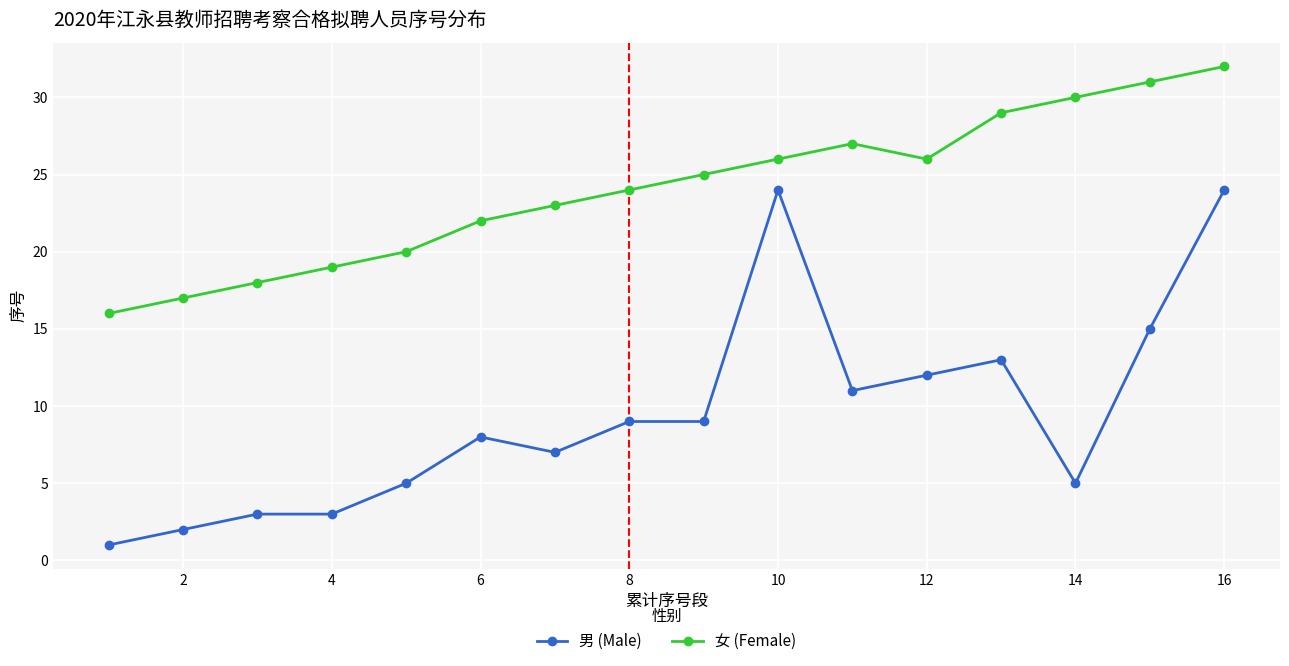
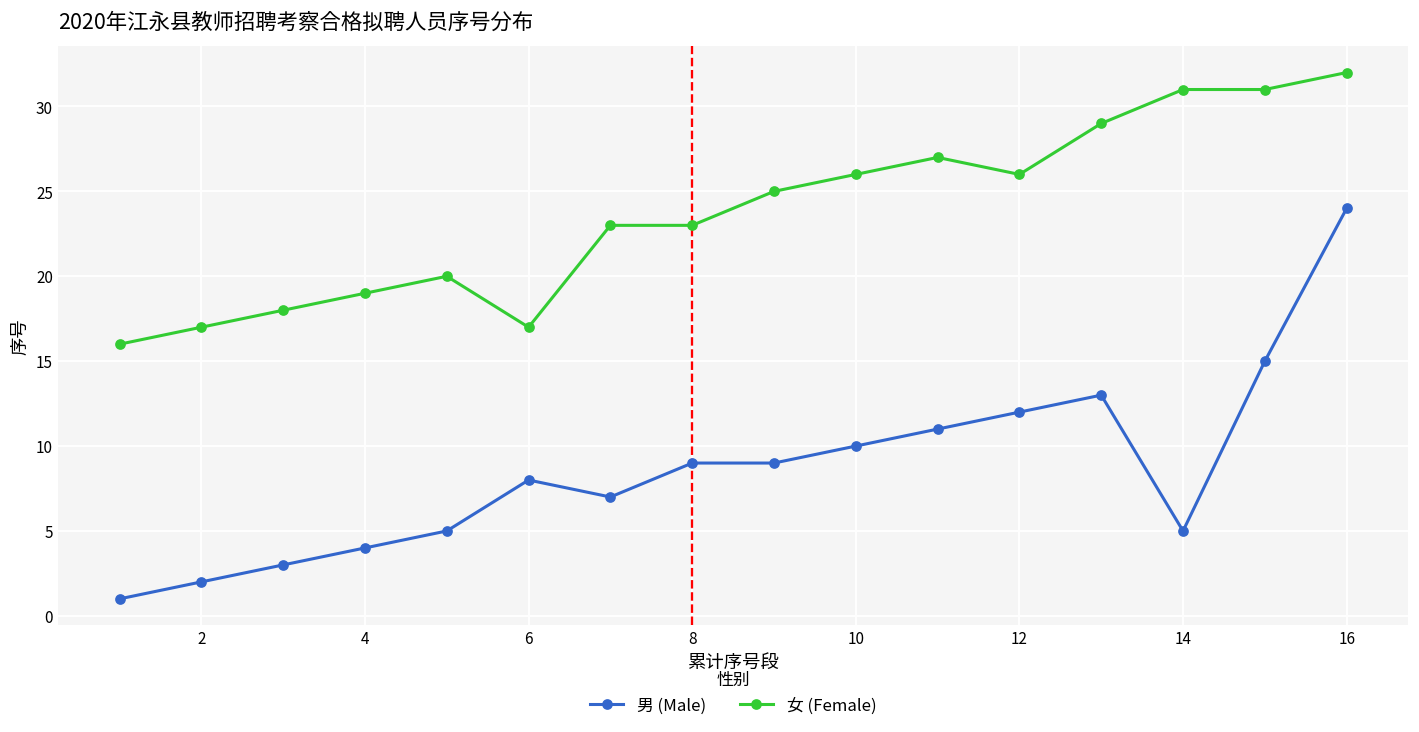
  {
    "男 (Male)": {
      "2": 2,
-     "4": 3,
+     "4": 4,
      "6": 8,
      "8": 9,
-     "10": 24,
+     "10": 10,
      "12": 12,
      "14": 5,
      "16": 24
    },
    "女 (Female)": {
      "2": 17,
      "4": 19,
-     "6": 22,
-     "8": 24,
+     "6": 17,
+     "8": 23,
      "10": 26,
      "12": 26,
-     "14": 30,
+     "14": 31,
      "16": 32
    }
  }
